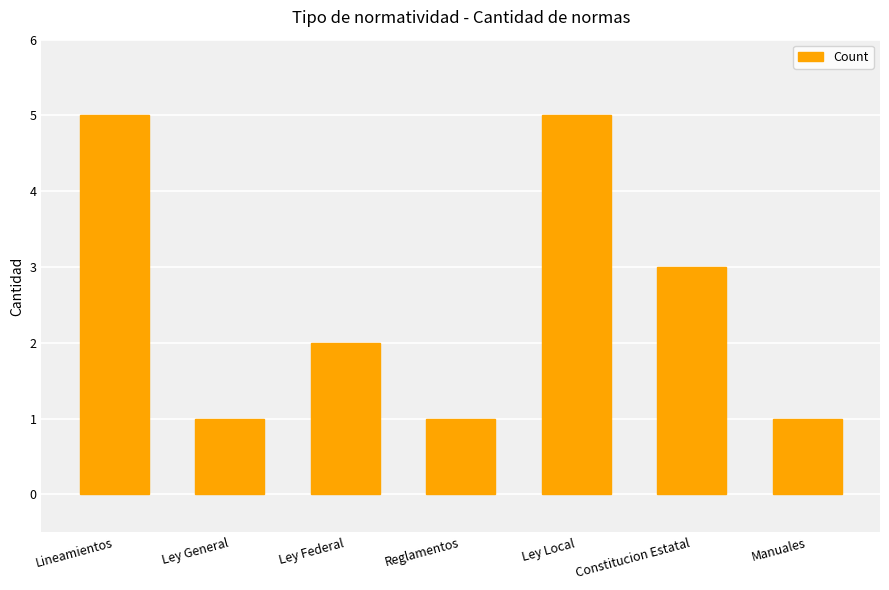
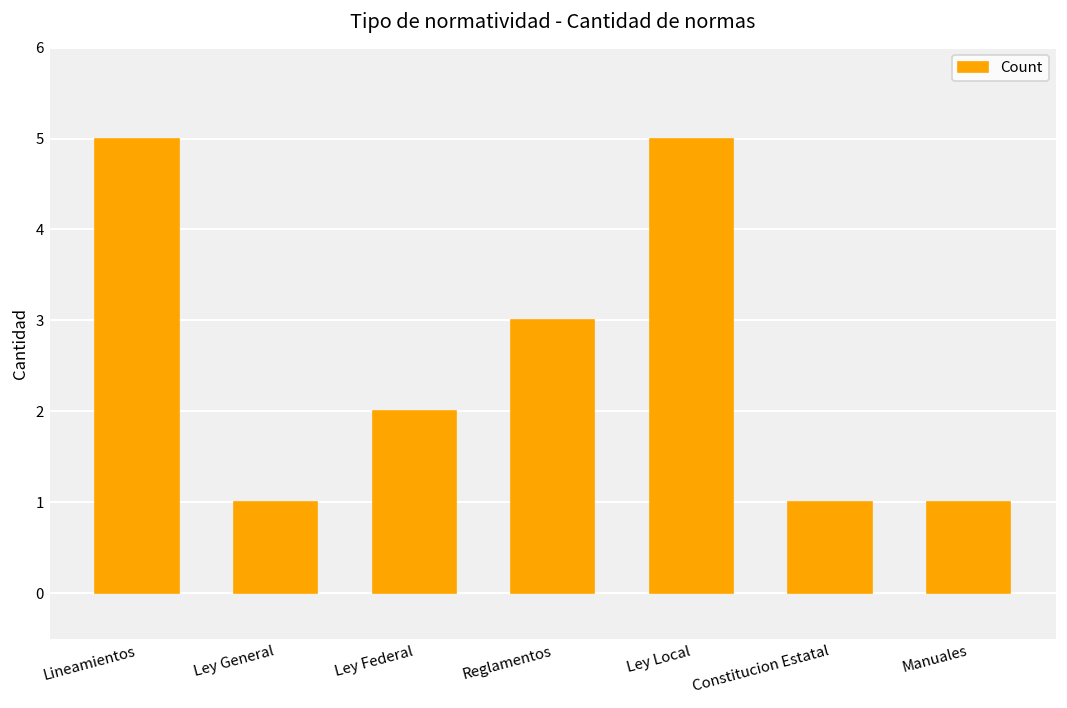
  {
    "Lineamientos": 5,
    "Ley General": 1,
    "Ley Federal": 2,
-   "Reglamentos": 1,
+   "Reglamentos": 3,
    "Ley Local": 5,
-   "Constitucion Estatal": 3,
+   "Constitucion Estatal": 1,
    "Manuales": 1
  }
